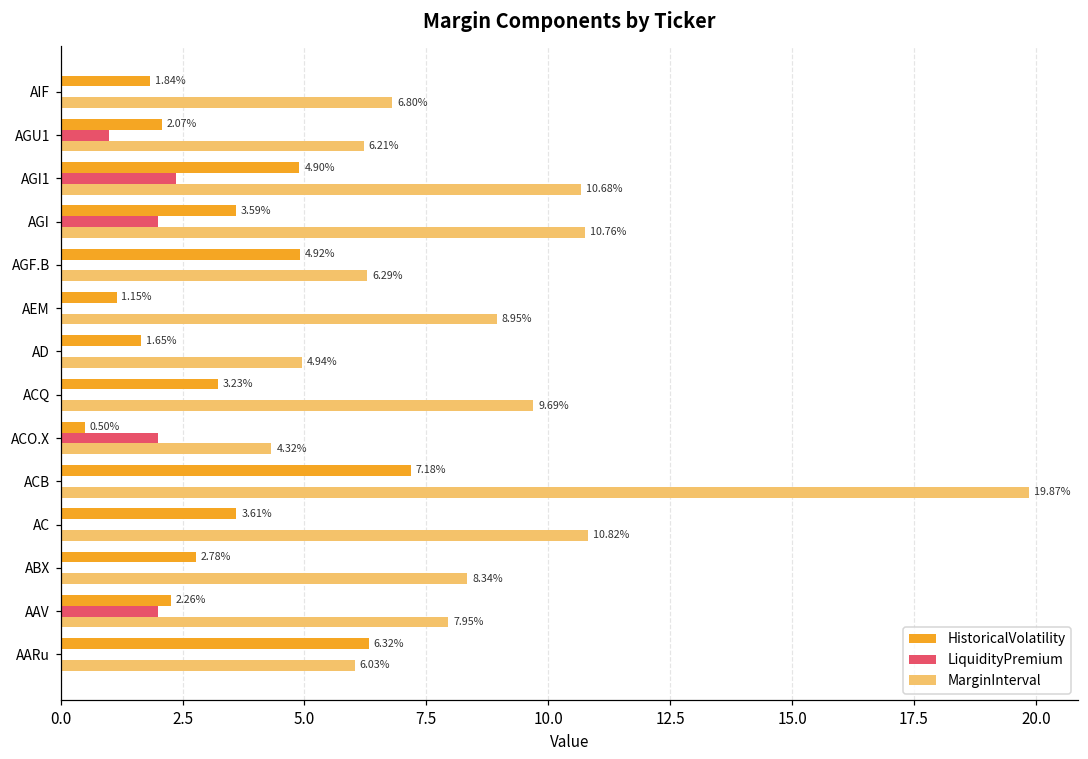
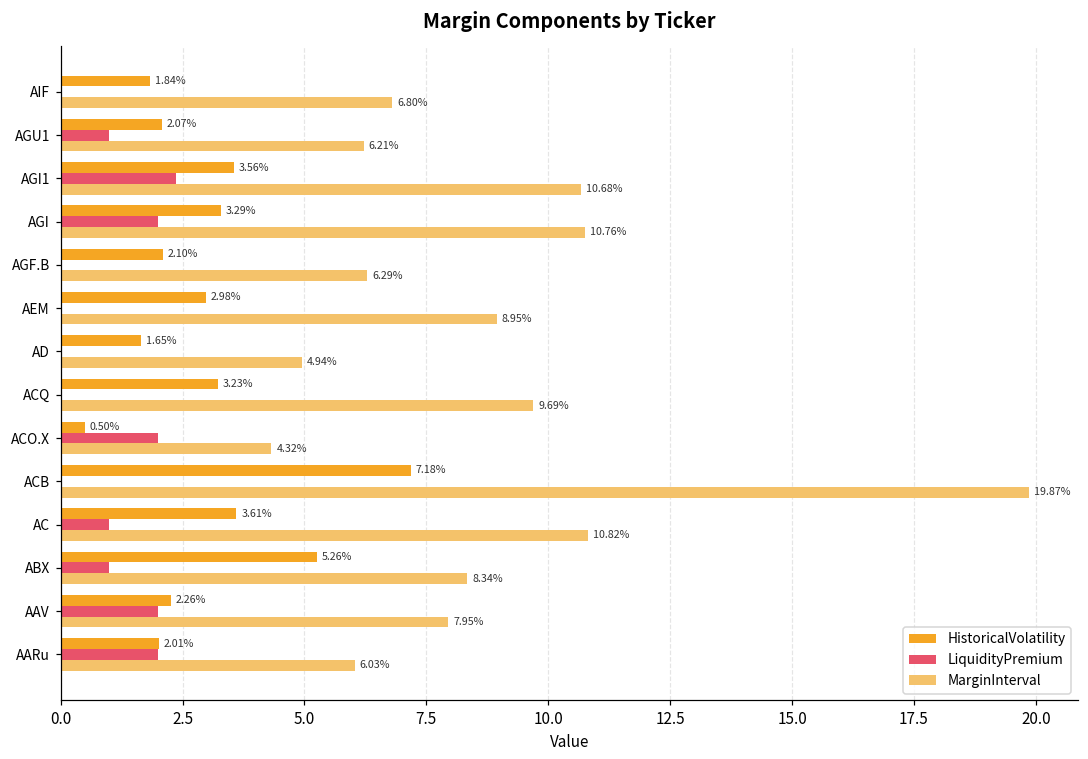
  {
    "HistoricalVolatility": {
      "AIF": "1.84%",
      "AGU1": "2.07%",
-     "AGI1": "4.90%",
-     "AGI": "3.59%",
-     "AGF.B": "4.92%",
-     "AEM": "1.15%",
+     "AGI1": "3.56%",
+     "AGI": "3.29%",
+     "AGF.B": "2.10%",
+     "AEM": "2.98%",
      "AD": "1.65%",
      "ACQ": "3.23%",
      "ACO.X": "0.50%",
      "ACB": "7.18%",
      "AC": "3.61%",
-     "ABX": "2.78%",
+     "ABX": "5.26%",
      "AAV": "2.26%",
-     "AARu": "6.32%"
+     "AARu": "2.01%"
    },
    "LiquidityPremium": {
      "AIF": "0",
      "AGU1": "1",
      "AGI1": "2.4",
      "AGI": "2",
      "AGF.B": "0",
      "AEM": "0",
      "AD": "0",
      "ACQ": "0",
      "ACO.X": "2",
      "ACB": "0",
-     "AC": "0",
-     "ABX": "0",
+     "AC": "1",
+     "ABX": "1",
      "AAV": "2",
-     "AARu": "0"
+     "AARu": "2"
    },
    "MarginInterval": {
      "AIF": "6.80%",
      "AGU1": "6.21%",
      "AGI1": "10.68%",
      "AGI": "10.76%",
      "AGF.B": "6.29%",
      "AEM": "8.95%",
      "AD": "4.94%",
      "ACQ": "9.69%",
      "ACO.X": "4.32%",
      "ACB": "19.87%",
      "AC": "10.82%",
      "ABX": "8.34%",
      "AAV": "7.95%",
      "AARu": "6.03%"
    }
  }
